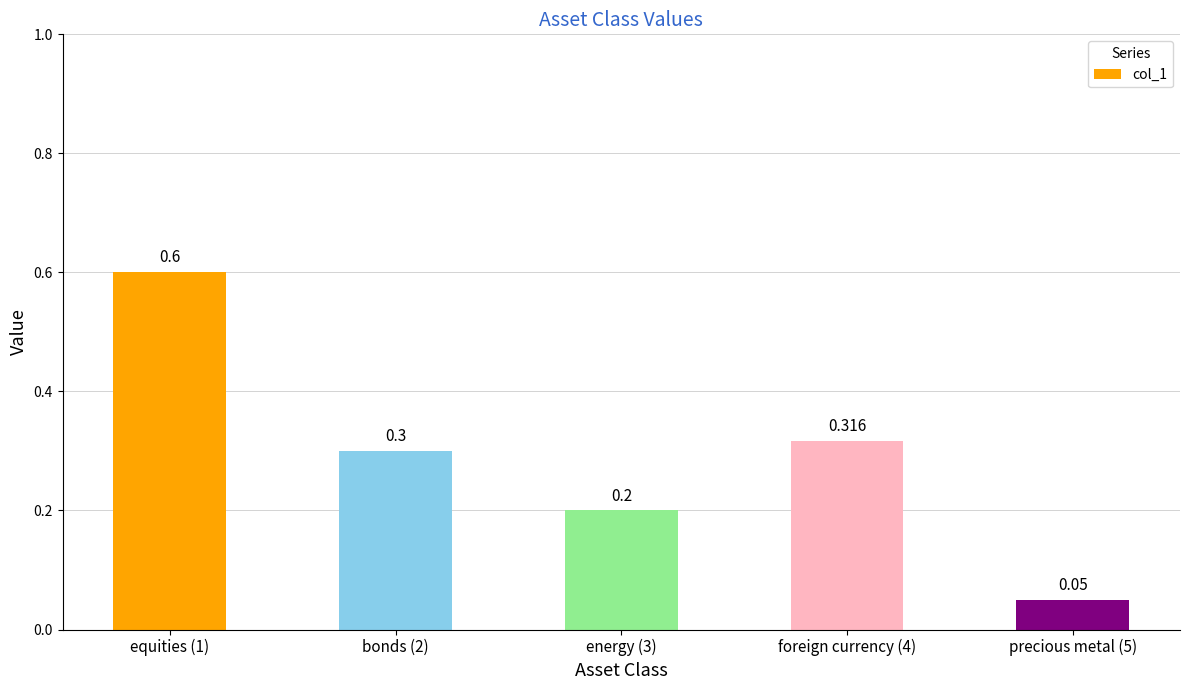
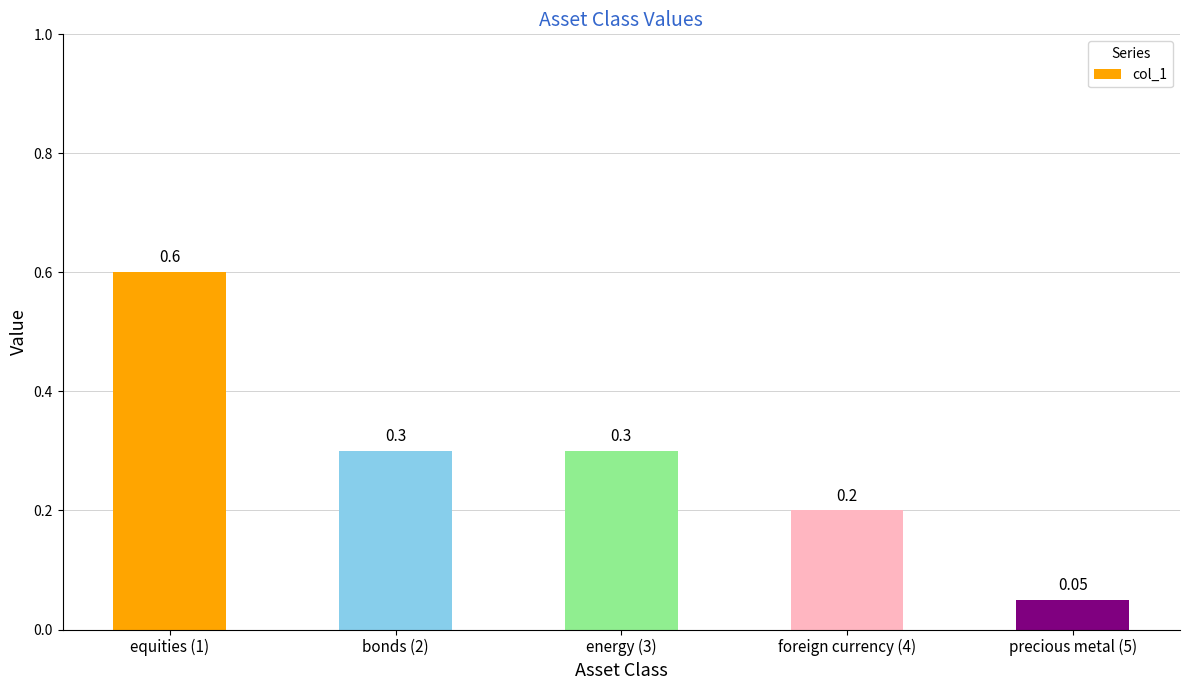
  {
    "equities (1)": 0.6,
    "bonds (2)": 0.3,
-   "energy (3)": 0.2,
-   "foreign currency (4)": 0.316,
+   "energy (3)": 0.3,
+   "foreign currency (4)": 0.2,
    "precious metal (5)": 0.05
  }
